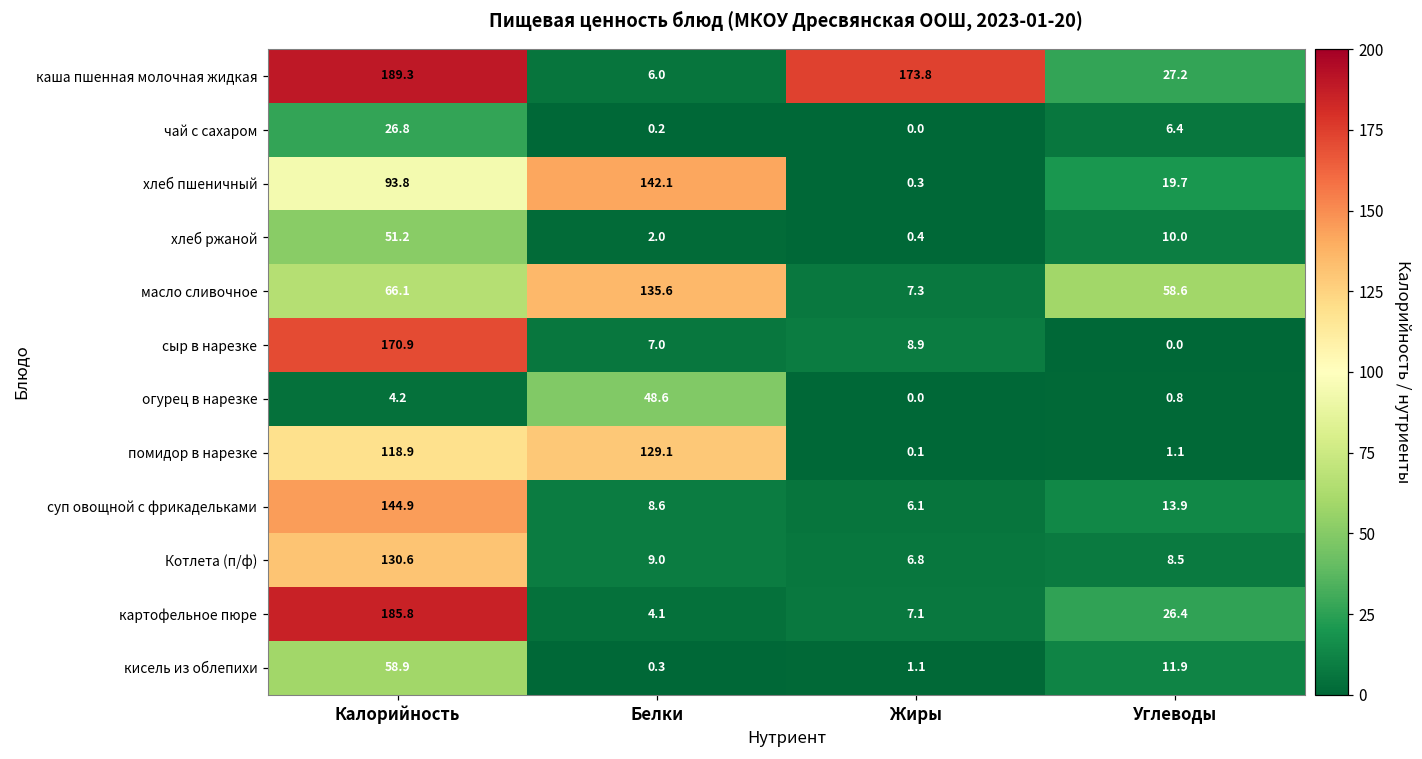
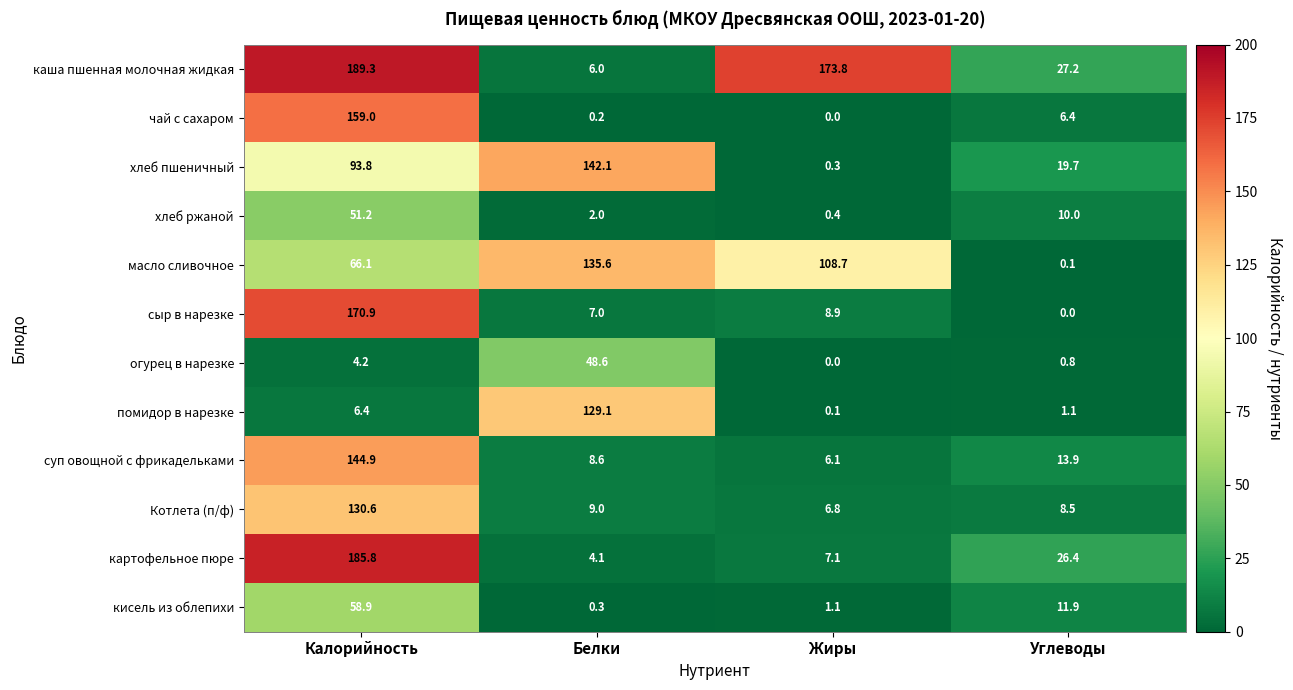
  {
    "каша пшенная молочная жидкая": {
      "Калорийность": 189.3,
      "Белки": 6.0,
      "Жиры": 173.8,
      "Углеводы": 27.2
    },
    "чай с сахаром": {
-     "Калорийность": 26.8,
+     "Калорийность": 159.0,
      "Белки": 0.2,
      "Жиры": 0.0,
      "Углеводы": 6.4
    },
    "хлеб пшеничный": {
      "Калорийность": 93.8,
      "Белки": 142.1,
      "Жиры": 0.3,
      "Углеводы": 19.7
    },
    "хлеб ржаной": {
      "Калорийность": 51.2,
      "Белки": 2.0,
      "Жиры": 0.4,
      "Углеводы": 10.0
    },
    "масло сливочное": {
      "Калорийность": 66.1,
      "Белки": 135.6,
-     "Жиры": 7.3,
-     "Углеводы": 58.6
+     "Жиры": 108.7,
+     "Углеводы": 0.1
    },
    "сыр в нарезке": {
      "Калорийность": 170.9,
      "Белки": 7.0,
      "Жиры": 8.9,
      "Углеводы": 0.0
    },
    "огурец в нарезке": {
      "Калорийность": 4.2,
      "Белки": 48.6,
      "Жиры": 0.0,
      "Углеводы": 0.8
    },
    "помидор в нарезке": {
-     "Калорийность": 118.9,
+     "Калорийность": 6.4,
      "Белки": 129.1,
      "Жиры": 0.1,
      "Углеводы": 1.1
    },
    "суп овощной с фрикадельками": {
      "Калорийность": 144.9,
      "Белки": 8.6,
      "Жиры": 6.1,
      "Углеводы": 13.9
    },
    "Котлета (п/ф)": {
      "Калорийность": 130.6,
      "Белки": 9.0,
      "Жиры": 6.8,
      "Углеводы": 8.5
    },
    "картофельное пюре": {
      "Калорийность": 185.8,
      "Белки": 4.1,
      "Жиры": 7.1,
      "Углеводы": 26.4
    },
    "кисель из облепихи": {
      "Калорийность": 58.9,
      "Белки": 0.3,
      "Жиры": 1.1,
      "Углеводы": 11.9
    }
  }
